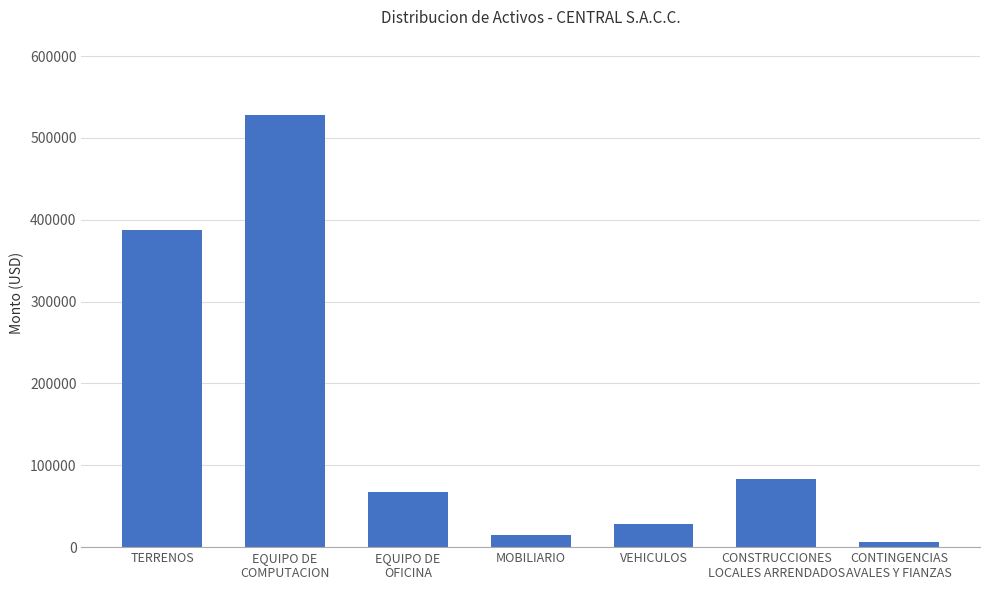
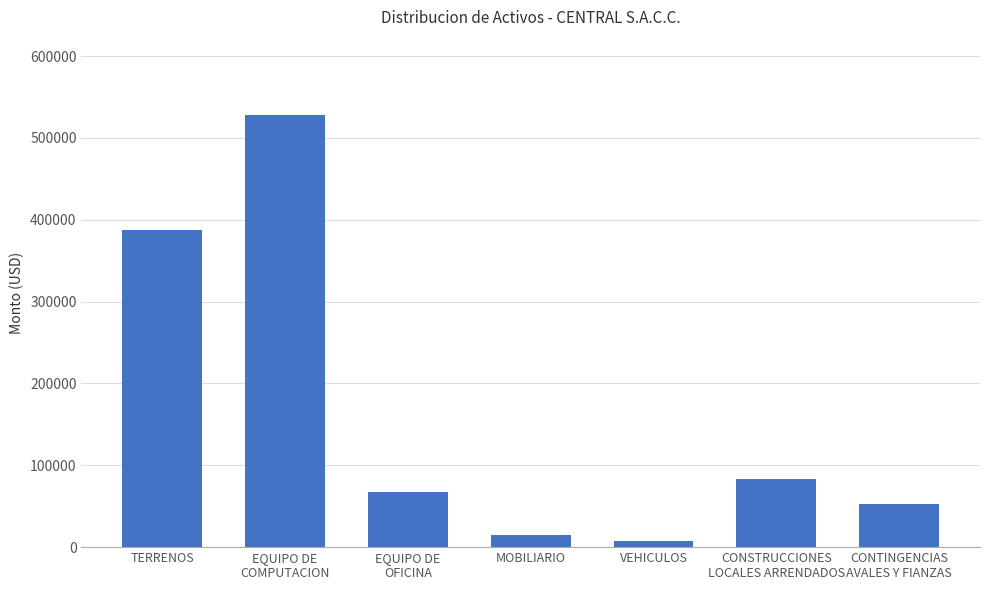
  {
    "TERRENOS": 390000,
    "EQUIPO DE COMPUTACION": 530000,
    "EQUIPO DE OFICINA": 70000,
    "MOBILIARIO": 20000,
-   "VEHICULOS": 30000,
+   "VEHICULOS": 10000,
    "CONSTRUCCIONES LOCALES ARRENDADOS": 80000,
-   "CONTINGENCIAS AVALES Y FIANZAS": 10000
+   "CONTINGENCIAS AVALES Y FIANZAS": 50000
  }
